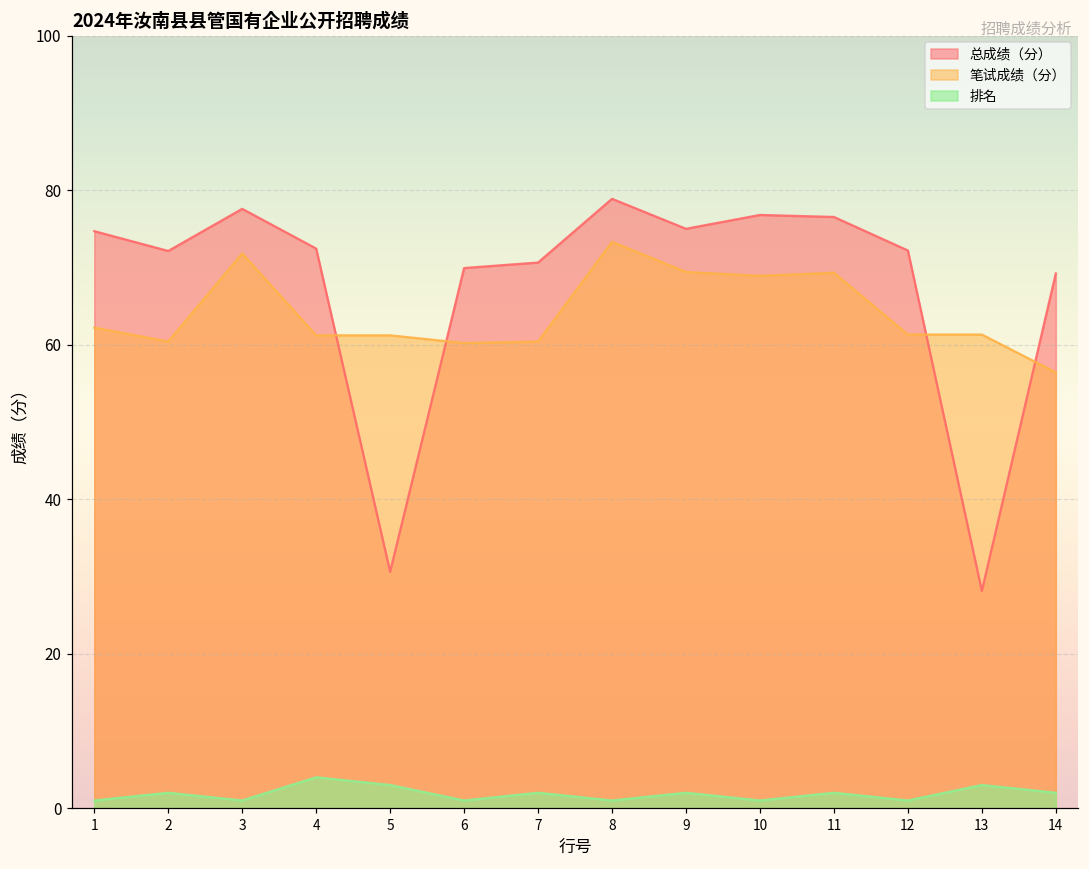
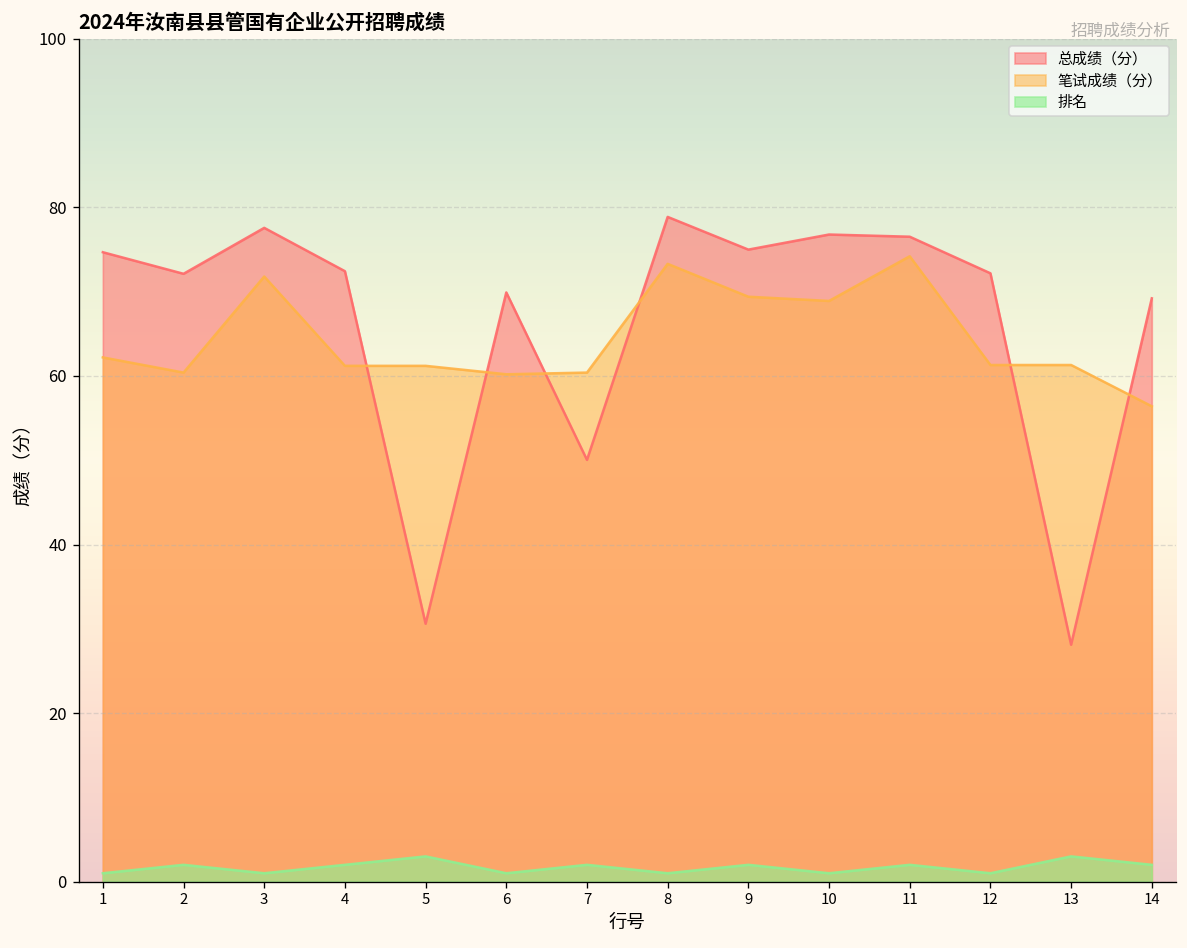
  {
    "总成绩（分）": {
      "1": 75,
      "2": 72,
      "3": 78,
      "4": 72,
      "5": 31,
      "6": 70,
-     "7": 71,
+     "7": 50,
      "8": 79,
      "9": 75,
      "10": 77,
      "11": 77,
      "12": 72,
      "13": 28,
      "14": 69
    },
    "笔试成绩（分）": {
      "1": 62,
      "2": 60,
      "3": 72,
      "4": 61,
      "5": 61,
      "6": 60,
      "7": 60,
      "8": 73,
      "9": 69,
      "10": 69,
-     "11": 69,
+     "11": 74,
      "12": 61,
      "13": 61,
      "14": 56
    },
    "排名": {
      "1": 1,
      "2": 2,
      "3": 1,
-     "4": 4,
+     "4": 2,
      "5": 3,
      "6": 1,
      "7": 2,
      "8": 1,
      "9": 2,
      "10": 1,
      "11": 2,
      "12": 1,
      "13": 3,
      "14": 2
    }
  }
